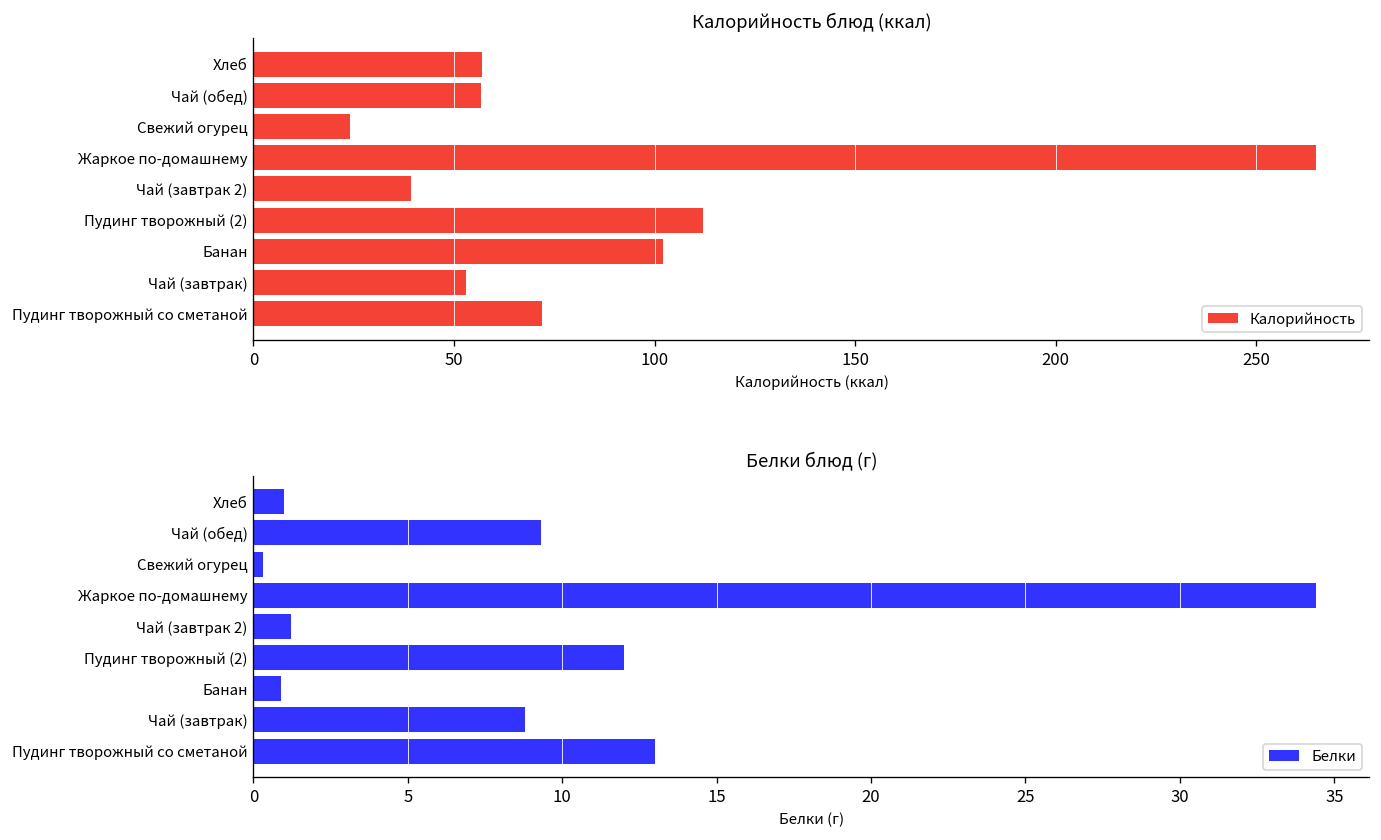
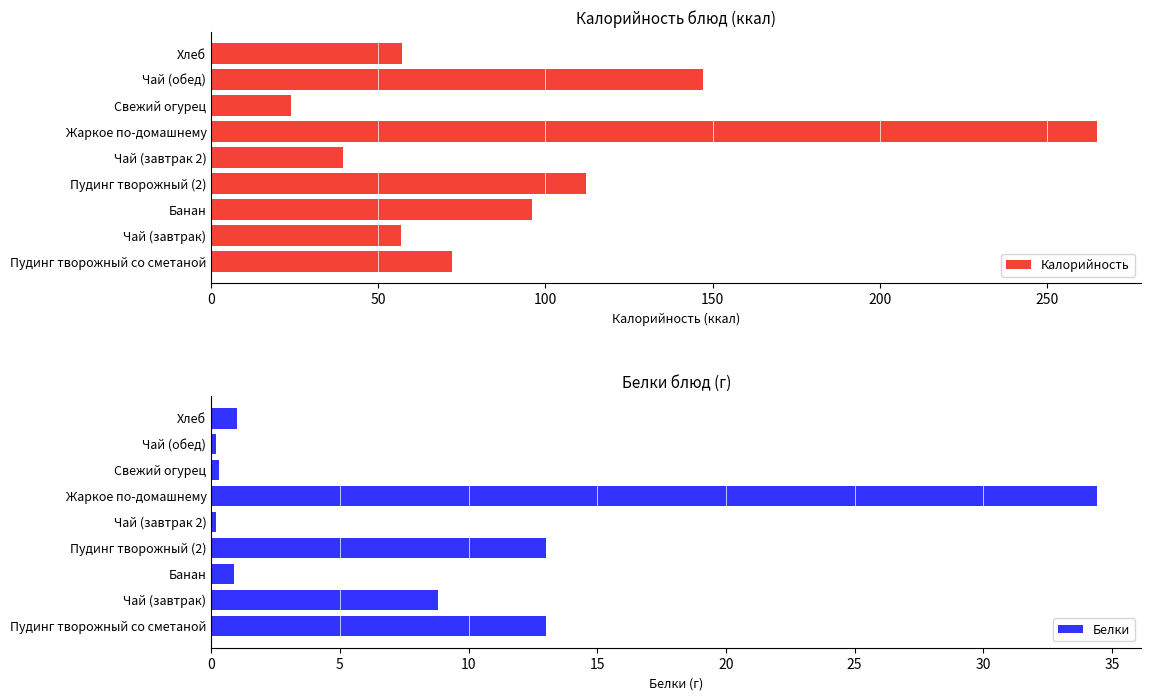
  {
    "Калорийность блюд (ккал)": {
      "Хлеб": 57,
-     "Чай (обед)": 57,
+     "Чай (обед)": 147,
      "Свежий огурец": 24,
      "Жаркое по-домашнему": 265,
      "Чай (завтрак 2)": 39,
      "Пудинг творожный (2)": 112,
-     "Банан": 102,
-     "Чай (завтрак)": 53,
+     "Банан": 96,
+     "Чай (завтрак)": 57,
      "Пудинг творожный со сметаной": 72
    },
    "Белки блюд (г)": {
      "Хлеб": 1.0,
-     "Чай (обед)": 9.3,
+     "Чай (обед)": 0.2,
      "Свежий огурец": 0.3,
      "Жаркое по-домашнему": 34.4,
-     "Чай (завтрак 2)": 1.2,
-     "Пудинг творожный (2)": 12,
+     "Чай (завтрак 2)": 0.2,
+     "Пудинг творожный (2)": 13,
      "Банан": 0.9,
      "Чай (завтрак)": 8.8,
      "Пудинг творожный со сметаной": 13.0
    }
  }
